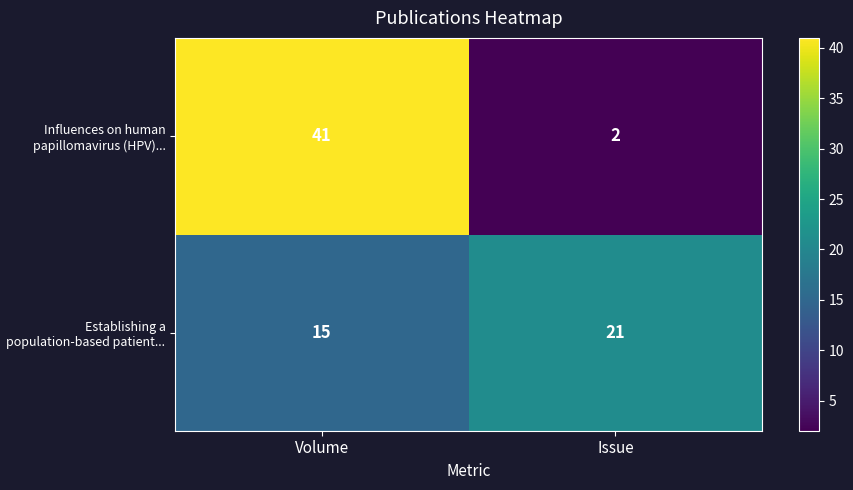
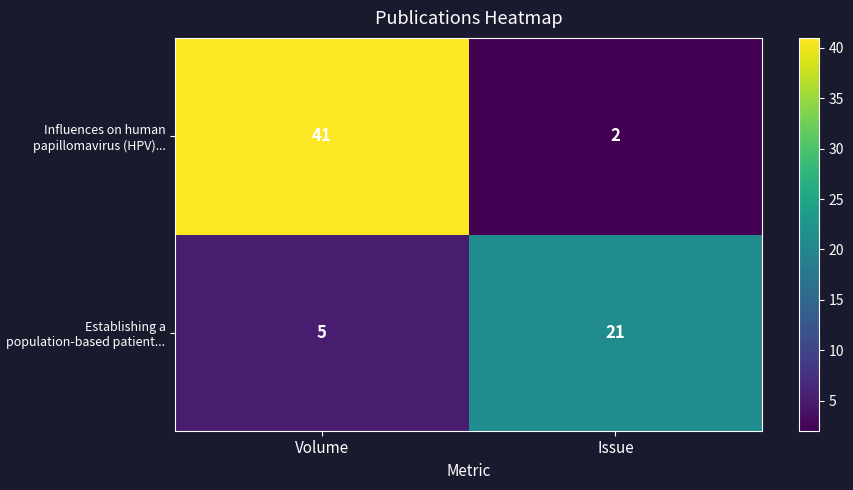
  {
    "Influences on human papillomavirus (HPV)...": {
      "Volume": 41,
      "Issue": 2
    },
    "Establishing a population-based patient...": {
-     "Volume": 15,
+     "Volume": 5,
      "Issue": 21
    }
  }
